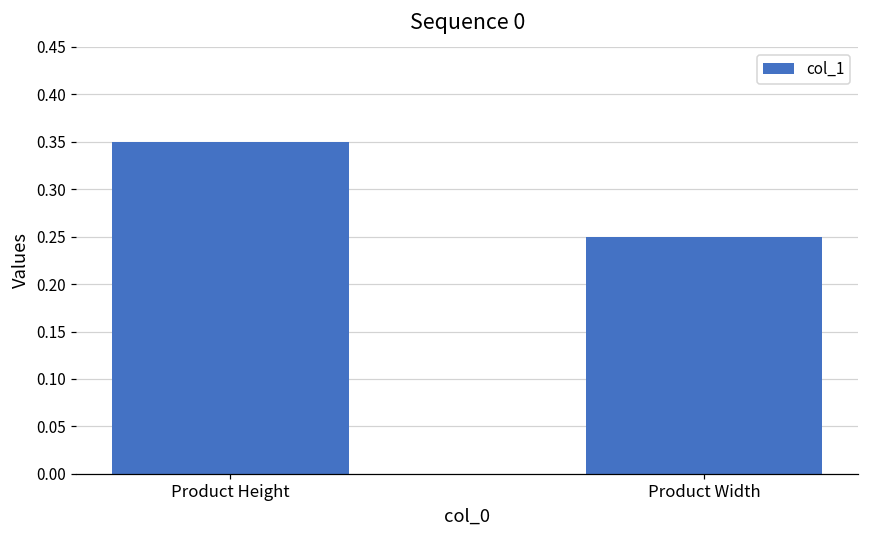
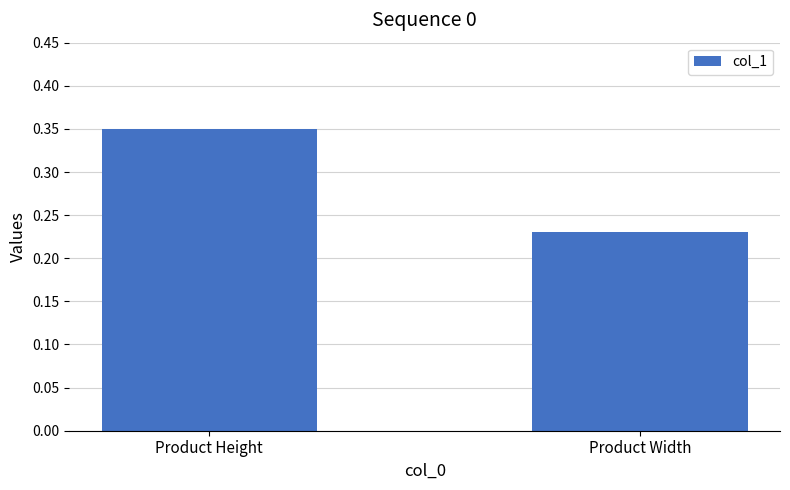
  {
    "Product Height": 0.35,
-   "Product Width": 0.25
+   "Product Width": 0.23
  }
